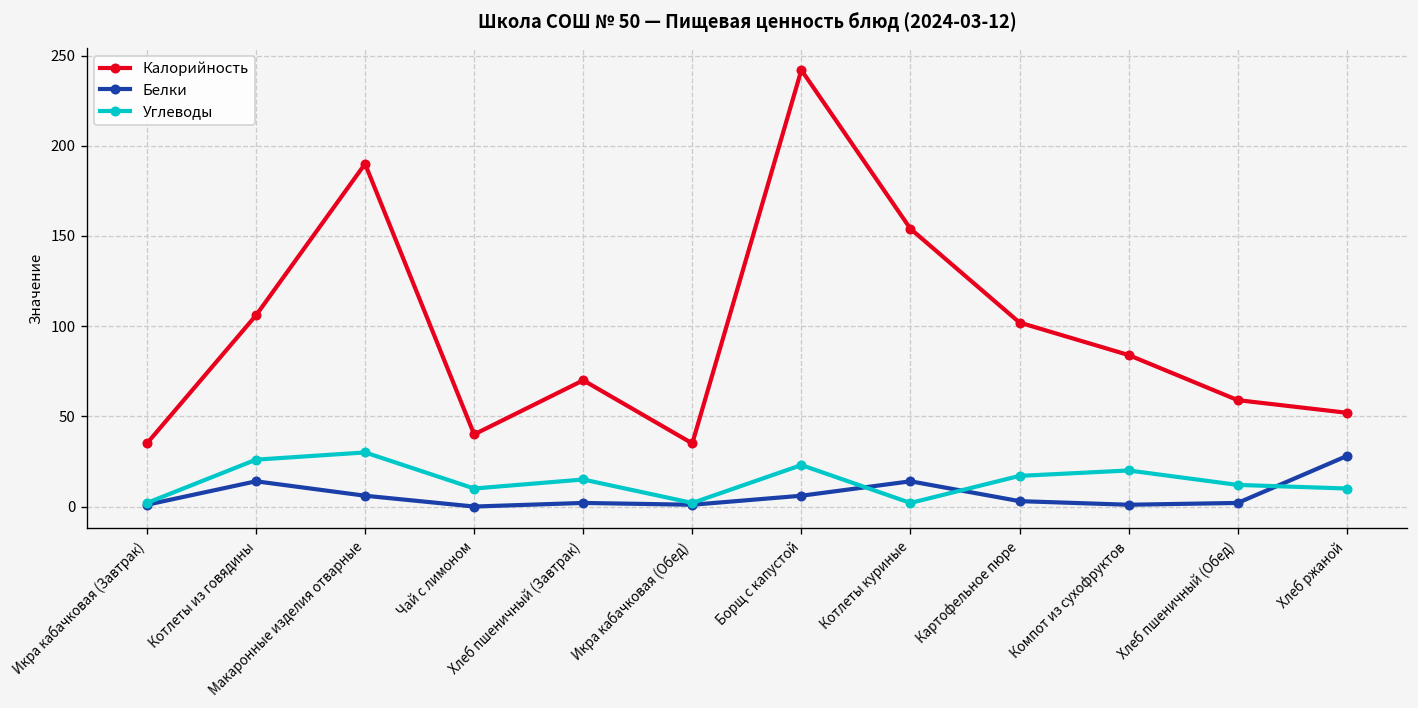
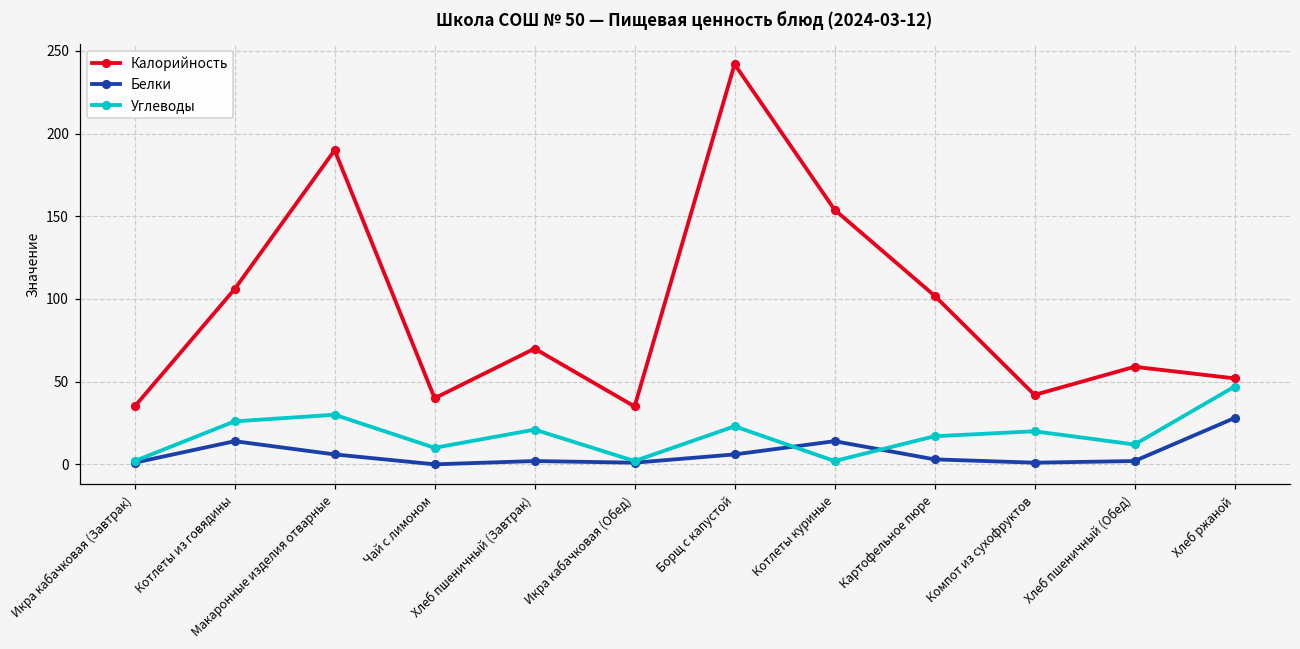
  {
    "Калорийность": {
      "Икра кабачковая (Завтрак)": 35,
      "Котлеты из говядины": 106,
      "Макаронные изделия отварные": 190,
      "Чай с лимоном": 40,
      "Хлеб пшеничный (Завтрак)": 70,
      "Икра кабачковая (Обед)": 35,
      "Борщ с капустой": 242,
      "Котлеты куриные": 154,
      "Картофельное пюре": 102,
-     "Компот из сухофруктов": 84,
+     "Компот из сухофруктов": 42,
      "Хлеб пшеничный (Обед)": 59,
      "Хлеб ржаной": 52
    },
    "Белки": {
      "Котлеты из говядины": 14,
      "Макаронные изделия отварные": 6,
      "Чай с лимоном": 0,
      "Хлеб пшеничный (Завтрак)": 2,
      "Борщ с капустой": 6,
      "Котлеты куриные": 14,
      "Картофельное пюре": 3,
      "Компот из сухофруктов": 1,
      "Хлеб пшеничный (Обед)": 2,
      "Хлеб ржаной": 28
    },
    "Углеводы": {
      "Котлеты из говядины": 26,
      "Макаронные изделия отварные": 30,
      "Чай с лимоном": 10,
-     "Хлеб пшеничный (Завтрак)": 15,
+     "Хлеб пшеничный (Завтрак)": 21,
      "Борщ с капустой": 23,
      "Котлеты куриные": 2,
      "Картофельное пюре": 17,
      "Компот из сухофруктов": 20,
      "Хлеб пшеничный (Обед)": 12,
-     "Хлеб ржаной": 10
+     "Хлеб ржаной": 47
    }
  }
